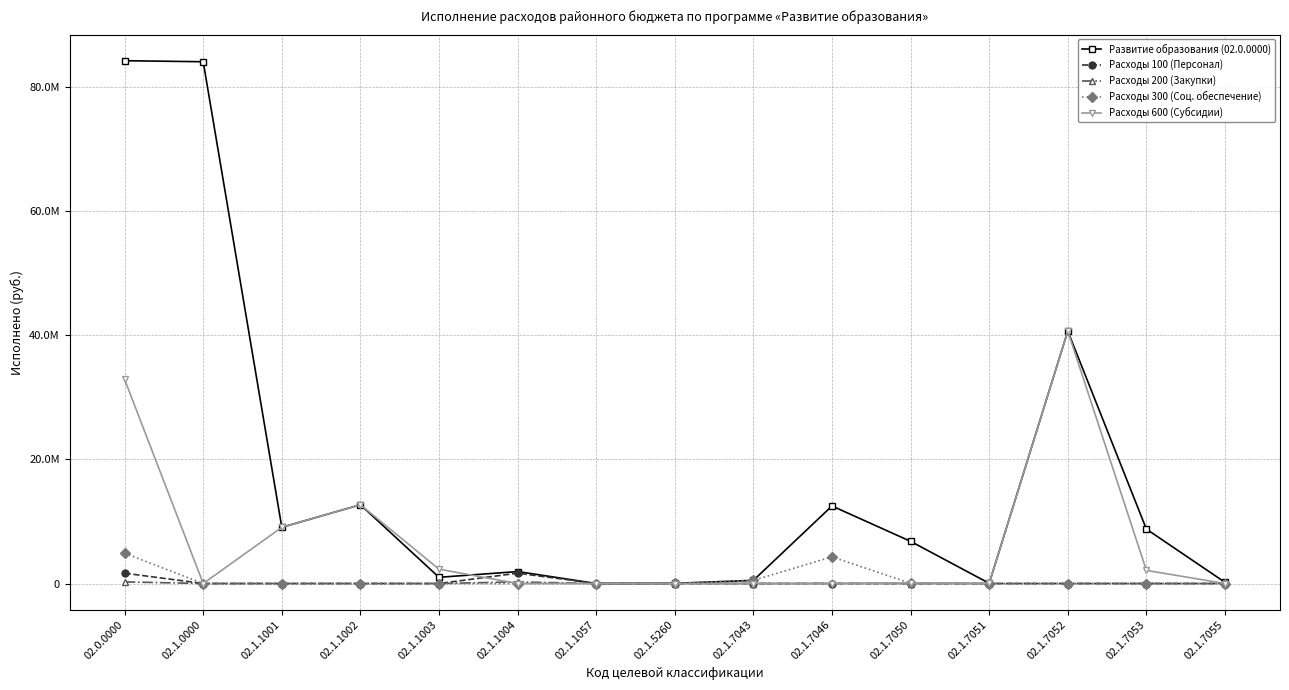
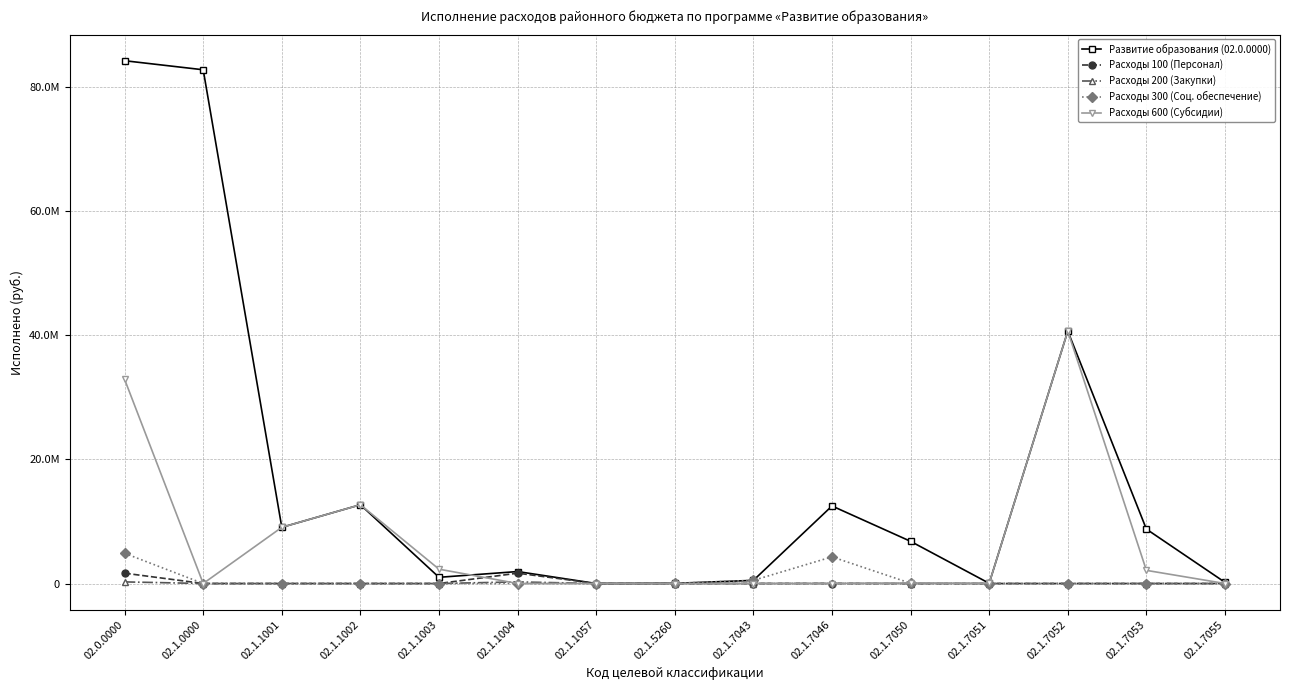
  {
    "Развитие образования (02.0.0000)": {
      "02.0.0000": 84000000,
-     "02.1.0000": 84000000,
+     "02.1.0000": 83000000,
      "02.1.1003": 1000000,
      "02.1.7046": 12000000,
      "02.1.7050": 7000000,
      "02.1.7053": 9000000
    }
  }
